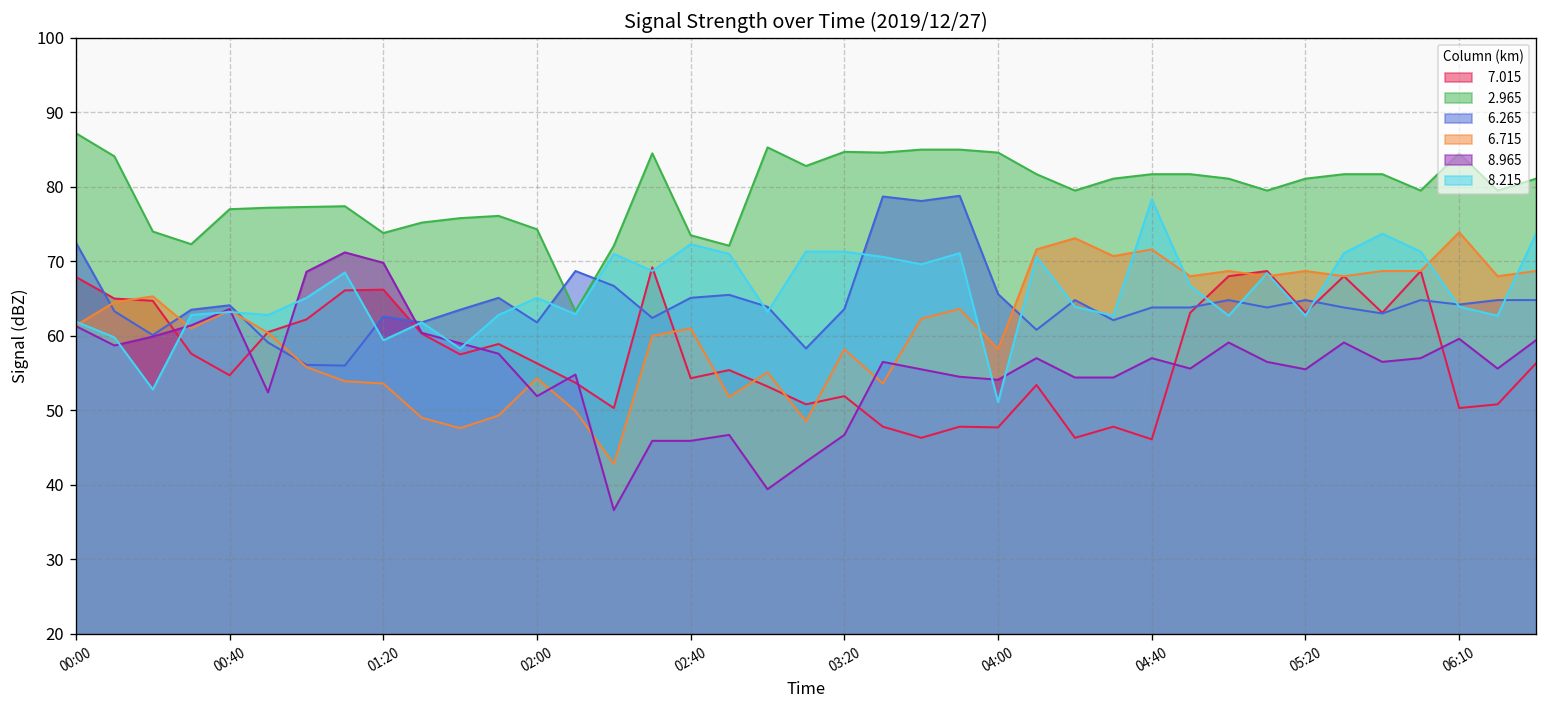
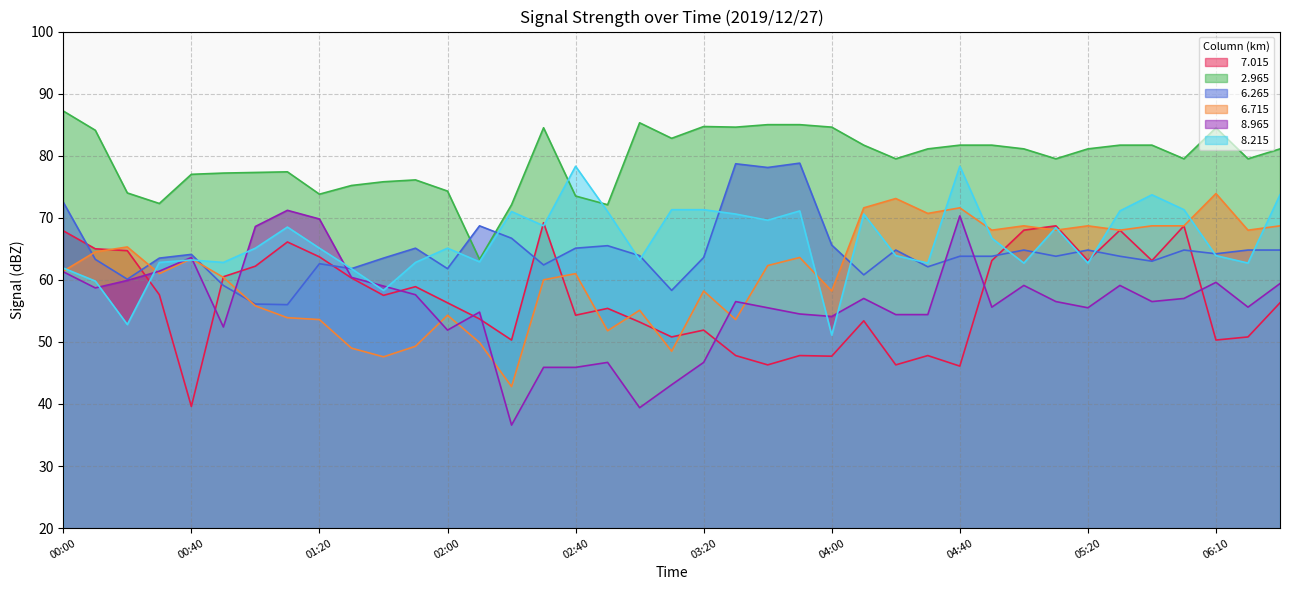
  {
    "7.015": {
      "00:00": 68,
-     "00:40": 55,
-     "01:20": 66,
+     "00:40": 40,
+     "01:20": 64,
      "02:00": 56,
      "02:40": 54,
      "03:20": 52,
      "04:00": 48,
      "04:40": 46,
      "06:10": 50
    },
    "2.965": {
      "00:00": 87,
      "00:40": 77,
      "01:20": 74,
      "02:00": 74,
      "02:40": 74,
      "03:20": 85,
      "04:00": 85,
      "04:40": 82,
      "05:20": 81
    },
    "6.265": {
      "00:00": 73,
      "00:40": 64,
      "01:20": 63,
      "02:00": 62,
      "02:40": 65,
      "03:20": 64,
      "04:00": 66,
      "04:40": 64,
      "05:20": 65
    },
    "6.715": {
      "01:20": 54,
      "02:00": 54,
      "02:40": 61,
      "03:20": 58,
      "04:00": 58,
      "04:40": 72,
      "05:20": 69,
      "06:10": 74
    },
    "8.965": {
      "01:20": 70,
      "02:00": 52,
      "02:40": 46,
      "03:20": 47,
      "04:00": 54,
-     "04:40": 57,
+     "04:40": 70,
      "05:20": 56,
      "06:10": 60
    },
    "8.215": {
      "00:00": 62,
-     "01:20": 59,
+     "01:20": 65,
      "02:00": 65,
-     "02:40": 72,
+     "02:40": 78,
      "03:20": 71,
      "04:00": 51,
      "04:40": 78
    }
  }
